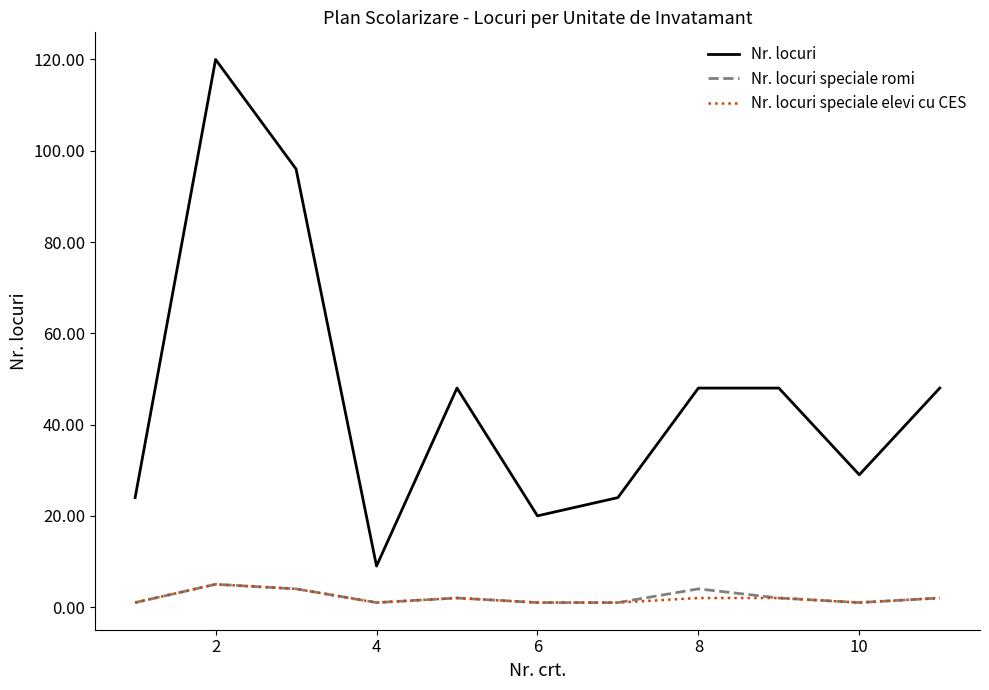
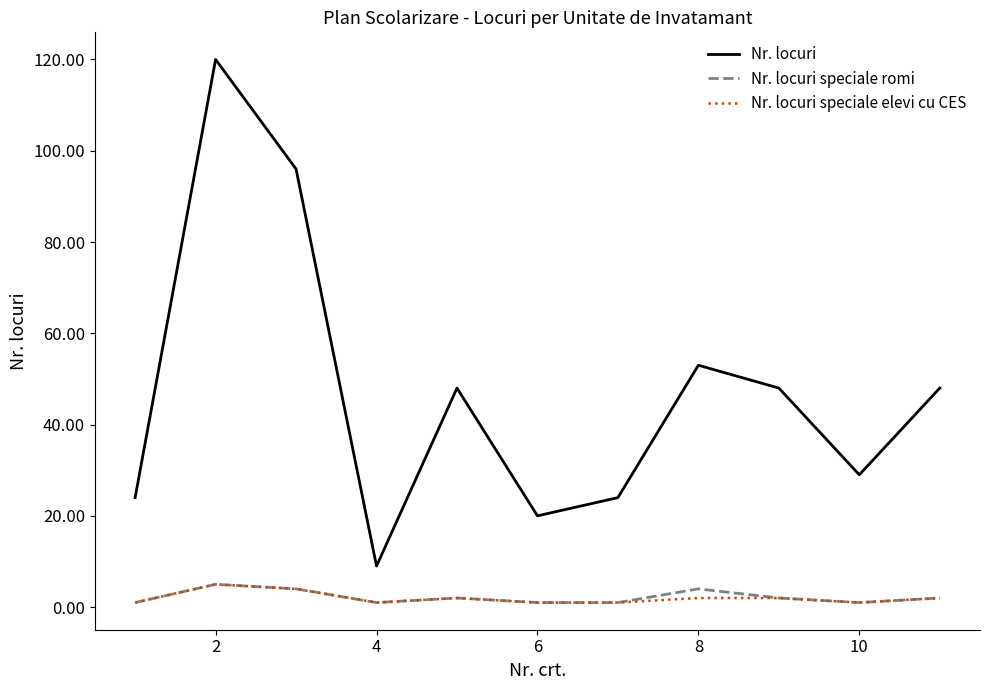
  {
    "Nr. locuri": {
      "2": 120,
      "4": 9,
      "6": 20,
-     "8": 48,
+     "8": 53,
      "10": 29
    },
    "Nr. locuri speciale romi": {
      "8": 4
    },
    "Nr. locuri speciale elevi cu CES": {
      "8": 2
    }
  }
